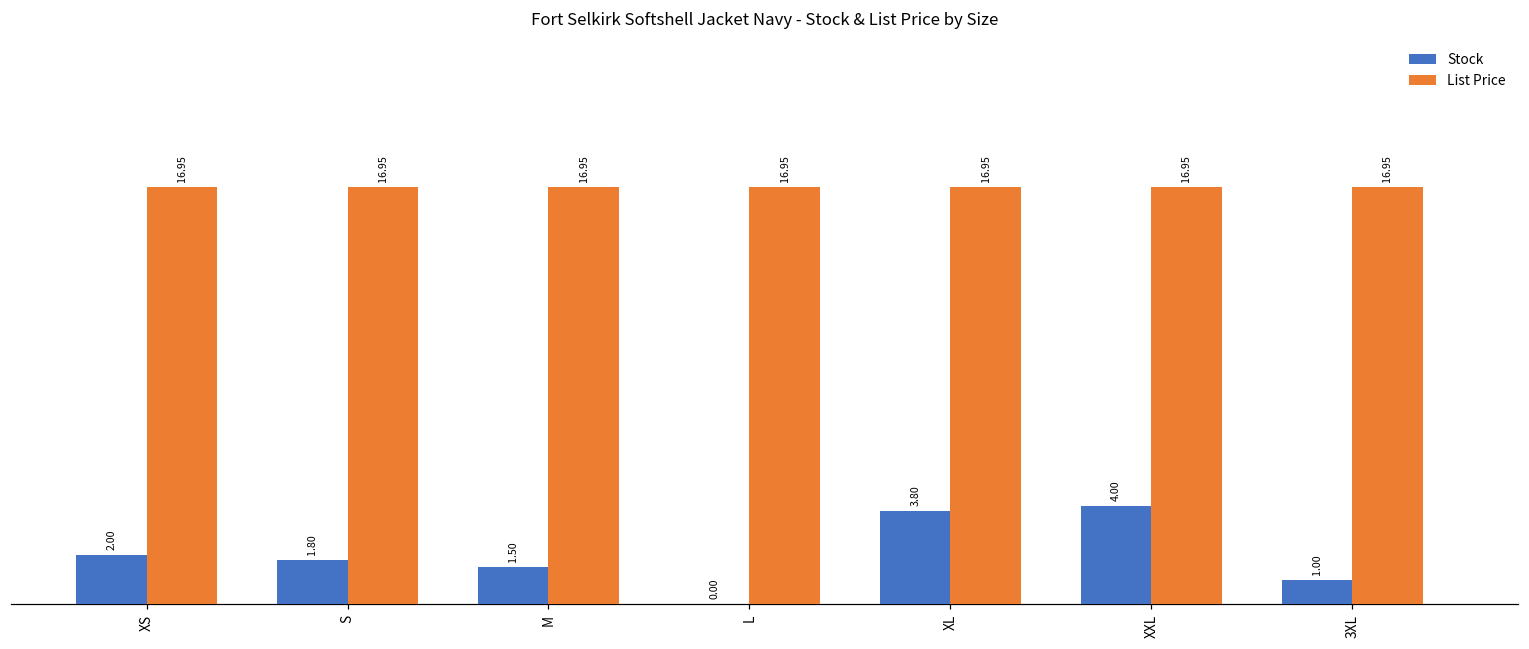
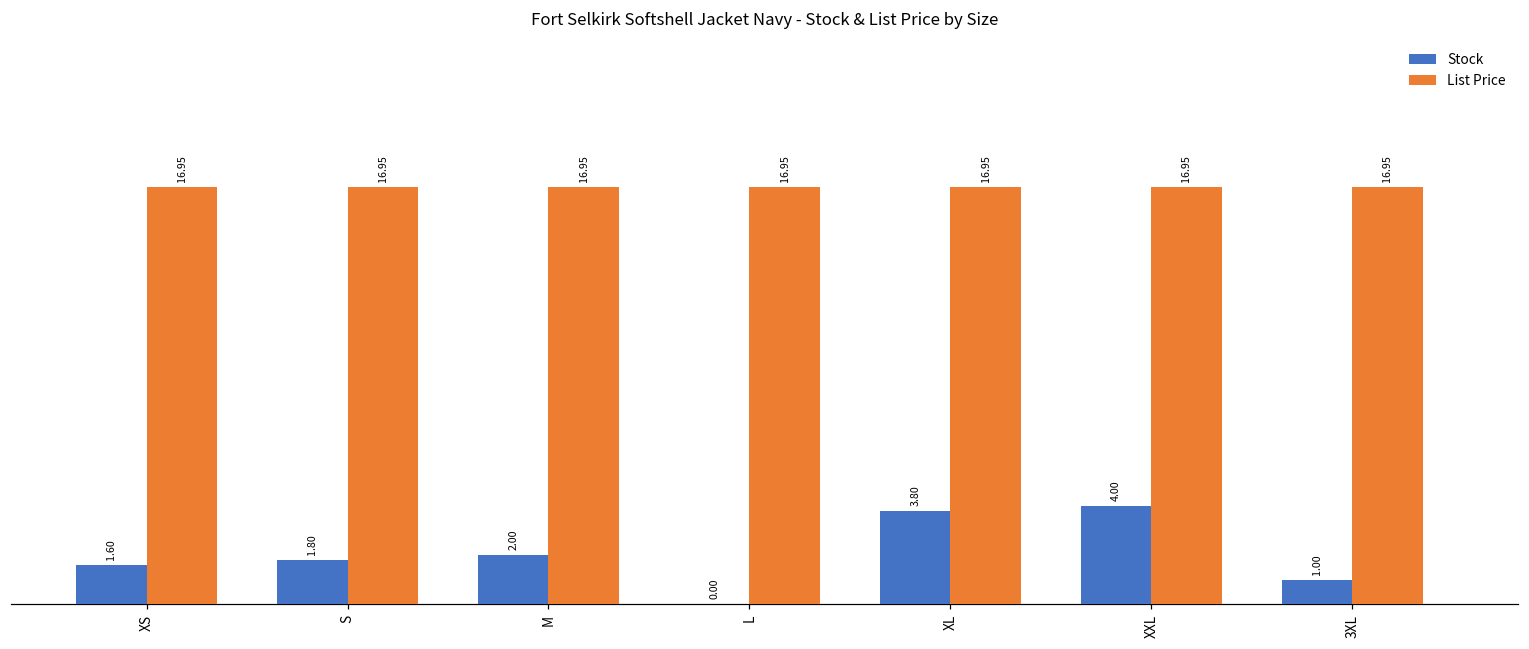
  {
    "Stock": {
-     "XS": 2.00,
+     "XS": 1.60,
      "S": 1.80,
-     "M": 1.50,
+     "M": 2.00,
      "L": 0.00,
      "XL": 3.80,
      "XXL": 4.00,
      "3XL": 1.00
    },
    "List Price": {
      "XS": 16.95,
      "S": 16.95,
      "M": 16.95,
      "L": 16.95,
      "XL": 16.95,
      "XXL": 16.95,
      "3XL": 16.95
    }
  }
